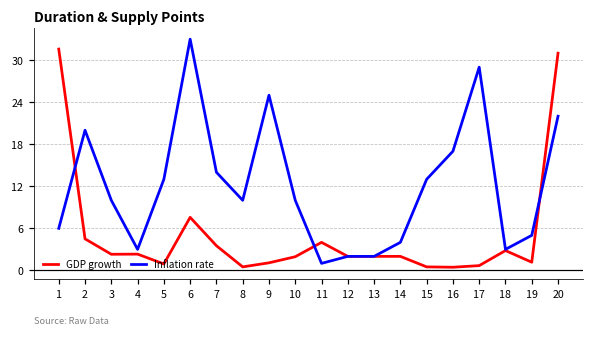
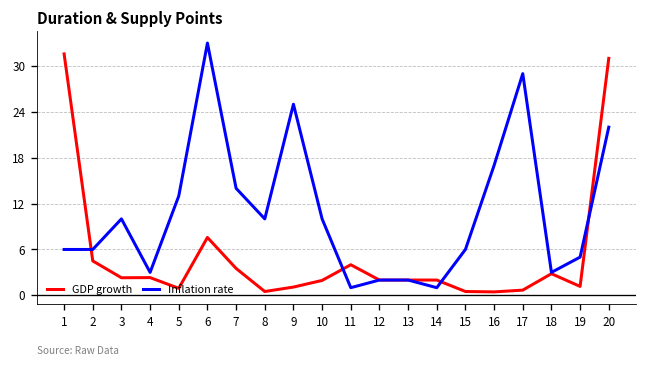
  {
    "GDP growth": {
      "1": 32,
      "2": 5,
      "3": 2,
      "4": 2,
      "5": 1,
      "6": 8,
      "7": 4,
      "8": 1,
      "9": 1,
      "10": 2,
      "11": 4,
      "14": 2,
      "15": 1,
      "16": 0,
      "17": 1,
      "19": 1,
      "20": 31
    },
    "Inflation rate": {
      "1": 6,
-     "2": 20,
+     "2": 6,
      "3": 10,
      "4": 3,
      "5": 13,
      "6": 33,
      "7": 14,
      "8": 10,
      "9": 25,
      "10": 10,
      "11": 1,
-     "14": 4,
-     "15": 13,
+     "14": 1,
+     "15": 6,
      "16": 17,
      "17": 29,
      "19": 5,
      "20": 22
    }
  }
